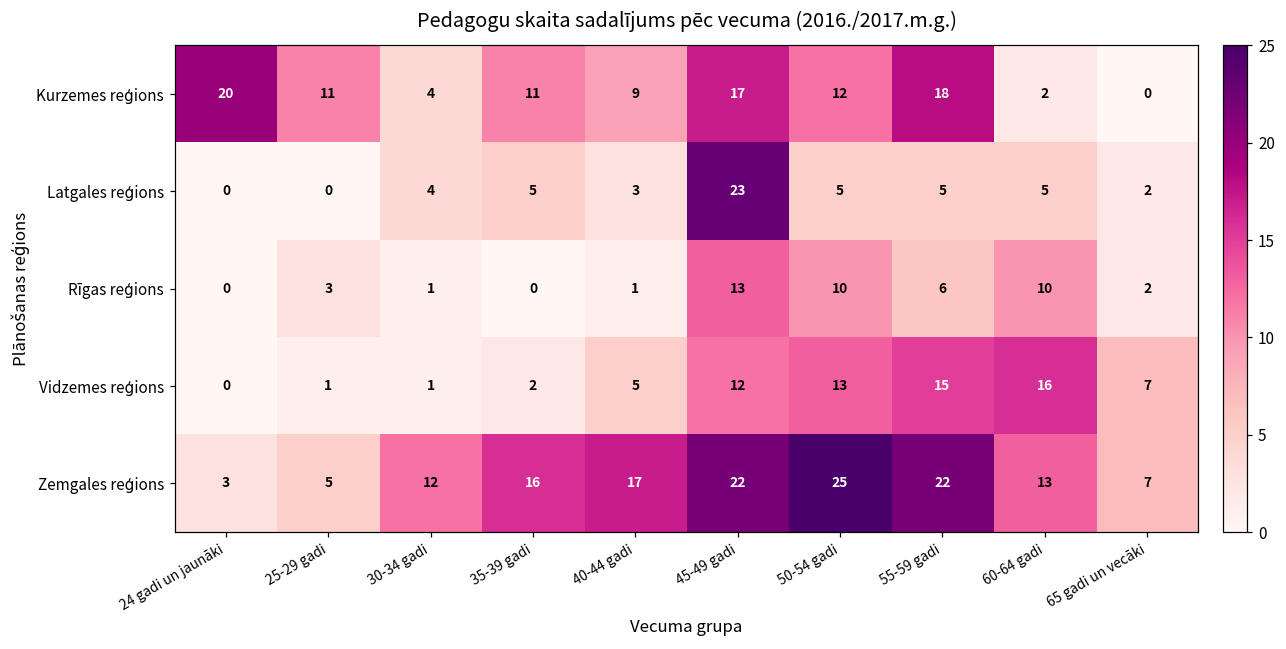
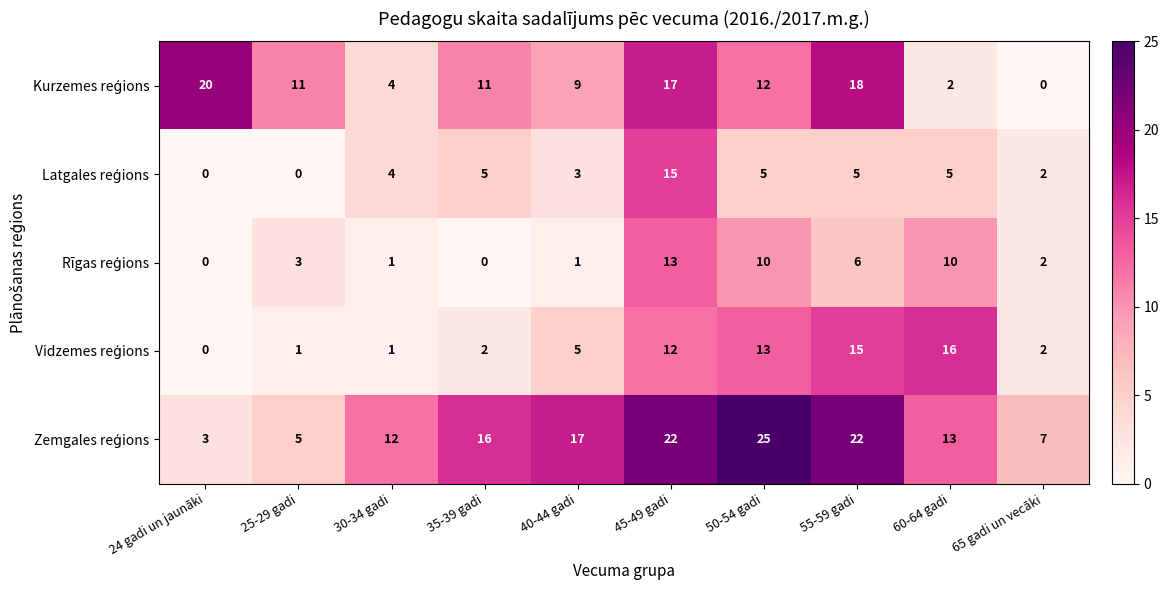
  {
    "Kurzemes reģions": {
      "24 gadi un jaunāki": 20,
      "25-29 gadi": 11,
      "30-34 gadi": 4,
      "35-39 gadi": 11,
      "40-44 gadi": 9,
      "45-49 gadi": 17,
      "50-54 gadi": 12,
      "55-59 gadi": 18,
      "60-64 gadi": 2,
      "65 gadi un vecāki": 0
    },
    "Latgales reģions": {
      "24 gadi un jaunāki": 0,
      "25-29 gadi": 0,
      "30-34 gadi": 4,
      "35-39 gadi": 5,
      "40-44 gadi": 3,
-     "45-49 gadi": 23,
+     "45-49 gadi": 15,
      "50-54 gadi": 5,
      "55-59 gadi": 5,
      "60-64 gadi": 5,
      "65 gadi un vecāki": 2
    },
    "Rīgas reģions": {
      "24 gadi un jaunāki": 0,
      "25-29 gadi": 3,
      "30-34 gadi": 1,
      "35-39 gadi": 0,
      "40-44 gadi": 1,
      "45-49 gadi": 13,
      "50-54 gadi": 10,
      "55-59 gadi": 6,
      "60-64 gadi": 10,
      "65 gadi un vecāki": 2
    },
    "Vidzemes reģions": {
      "24 gadi un jaunāki": 0,
      "25-29 gadi": 1,
      "30-34 gadi": 1,
      "35-39 gadi": 2,
      "40-44 gadi": 5,
      "45-49 gadi": 12,
      "50-54 gadi": 13,
      "55-59 gadi": 15,
      "60-64 gadi": 16,
-     "65 gadi un vecāki": 7
+     "65 gadi un vecāki": 2
    },
    "Zemgales reģions": {
      "24 gadi un jaunāki": 3,
      "25-29 gadi": 5,
      "30-34 gadi": 12,
      "35-39 gadi": 16,
      "40-44 gadi": 17,
      "45-49 gadi": 22,
      "50-54 gadi": 25,
      "55-59 gadi": 22,
      "60-64 gadi": 13,
      "65 gadi un vecāki": 7
    }
  }
